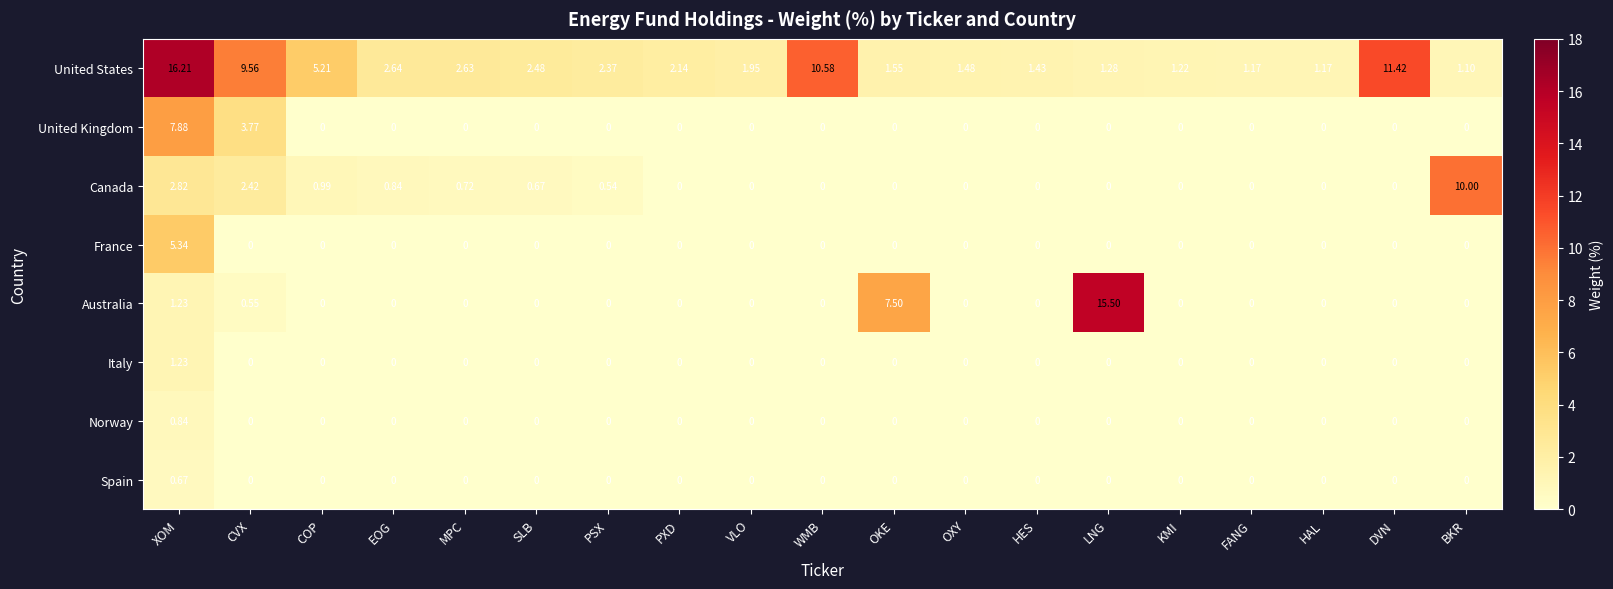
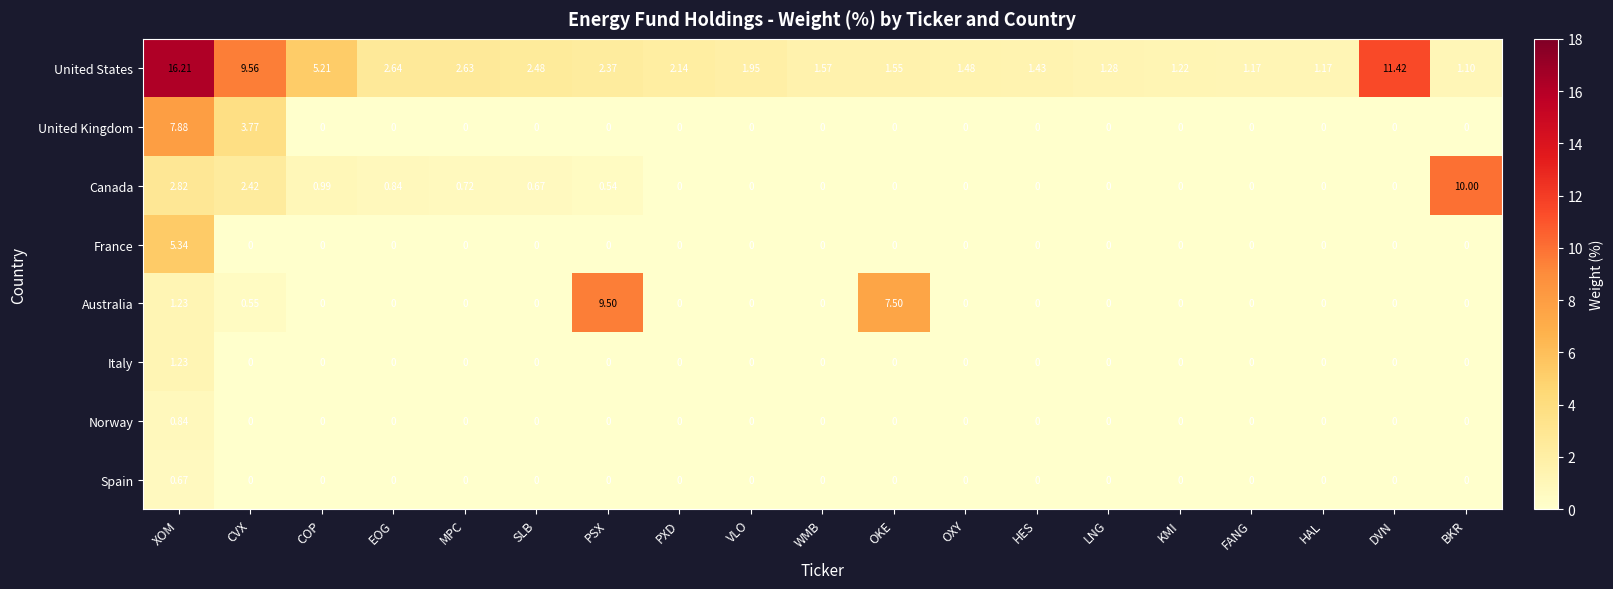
  {
    "United States": {
      "XOM": 16.21,
      "CVX": 9.56,
      "COP": 5.21,
      "EOG": 2.64,
      "MPC": 2.63,
      "SLB": 2.48,
      "PSX": 2.37,
      "PXD": 2.14,
      "VLO": 1.95,
-     "WMB": 10.58,
+     "WMB": 1.57,
      "OKE": 1.55,
      "OXY": 1.48,
      "HES": 1.43,
      "LNG": 1.28,
      "KMI": 1.22,
      "FANG": 1.17,
      "HAL": 1.17,
      "DVN": 11.42,
      "BKR": 1.10
    },
    "United Kingdom": {
      "XOM": 7.88,
      "CVX": 3.77,
      "COP": 0,
      "EOG": 0,
      "MPC": 0,
      "SLB": 0,
      "PSX": 0,
      "PXD": 0,
      "VLO": 0,
      "WMB": 0,
      "OKE": 0,
      "OXY": 0,
      "HES": 0,
      "LNG": 0,
      "KMI": 0,
      "FANG": 0,
      "HAL": 0,
      "DVN": 0,
      "BKR": 0
    },
    "Canada": {
      "XOM": 2.82,
      "CVX": 2.42,
      "COP": 0.99,
      "EOG": 0.84,
      "MPC": 0.72,
      "SLB": 0.67,
      "PSX": 0.54,
      "PXD": 0,
      "VLO": 0,
      "WMB": 0,
      "OKE": 0,
      "OXY": 0,
      "HES": 0,
      "LNG": 0,
      "KMI": 0,
      "FANG": 0,
      "HAL": 0,
      "DVN": 0,
      "BKR": 10.00
    },
    "France": {
      "XOM": 5.34,
      "CVX": 0,
      "COP": 0,
      "EOG": 0,
      "MPC": 0,
      "SLB": 0,
      "PSX": 0,
      "PXD": 0,
      "VLO": 0,
      "WMB": 0,
      "OKE": 0,
      "OXY": 0,
      "HES": 0,
      "LNG": 0,
      "KMI": 0,
      "FANG": 0,
      "HAL": 0,
      "DVN": 0,
      "BKR": 0
    },
    "Australia": {
      "XOM": 1.23,
      "CVX": 0.55,
      "COP": 0,
      "EOG": 0,
      "MPC": 0,
      "SLB": 0,
-     "PSX": 0,
+     "PSX": 9.50,
      "PXD": 0,
      "VLO": 0,
      "WMB": 0,
      "OKE": 7.50,
      "OXY": 0,
      "HES": 0,
-     "LNG": 15.50,
+     "LNG": 0,
      "KMI": 0,
      "FANG": 0,
      "HAL": 0,
      "DVN": 0,
      "BKR": 0
    },
    "Italy": {
      "XOM": 1.23,
      "CVX": 0,
      "COP": 0,
      "EOG": 0,
      "MPC": 0,
      "SLB": 0,
      "PSX": 0,
      "PXD": 0,
      "VLO": 0,
      "WMB": 0,
      "OKE": 0,
      "OXY": 0,
      "HES": 0,
      "LNG": 0,
      "KMI": 0,
      "FANG": 0,
      "HAL": 0,
      "DVN": 0,
      "BKR": 0
    },
    "Norway": {
      "XOM": 0.84,
      "CVX": 0,
      "COP": 0,
      "EOG": 0,
      "MPC": 0,
      "SLB": 0,
      "PSX": 0,
      "PXD": 0,
      "VLO": 0,
      "WMB": 0,
      "OKE": 0,
      "OXY": 0,
      "HES": 0,
      "LNG": 0,
      "KMI": 0,
      "FANG": 0,
      "HAL": 0,
      "DVN": 0,
      "BKR": 0
    },
    "Spain": {
      "XOM": 0.67,
      "CVX": 0,
      "COP": 0,
      "EOG": 0,
      "MPC": 0,
      "SLB": 0,
      "PSX": 0,
      "PXD": 0,
      "VLO": 0,
      "WMB": 0,
      "OKE": 0,
      "OXY": 0,
      "HES": 0,
      "LNG": 0,
      "KMI": 0,
      "FANG": 0,
      "HAL": 0,
      "DVN": 0,
      "BKR": 0
    }
  }
